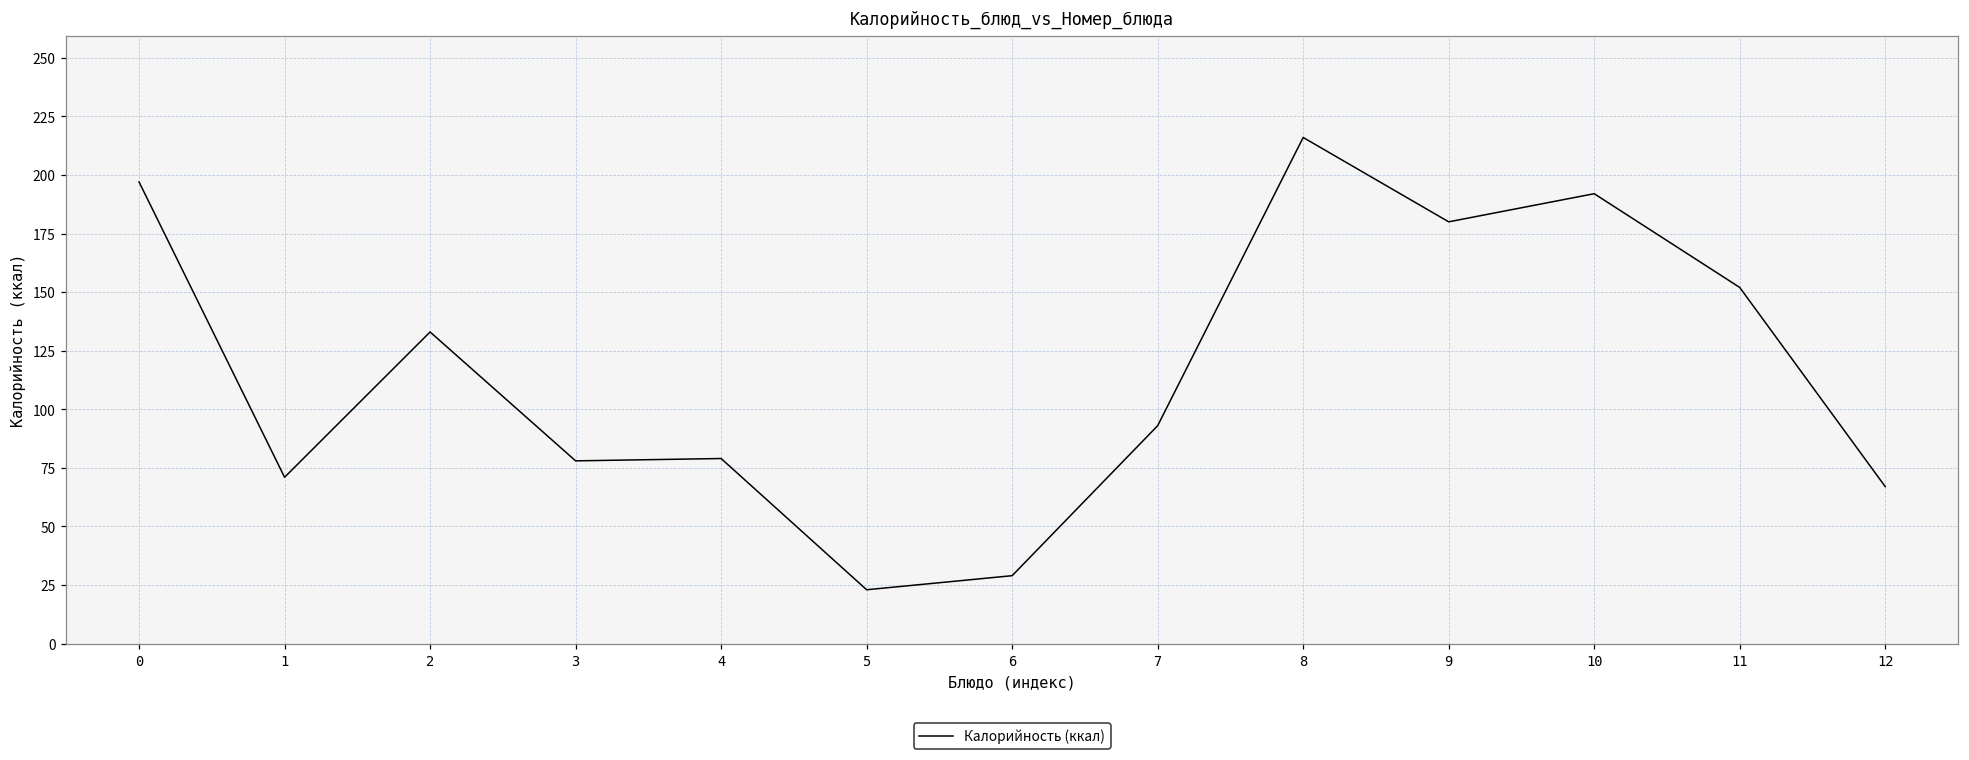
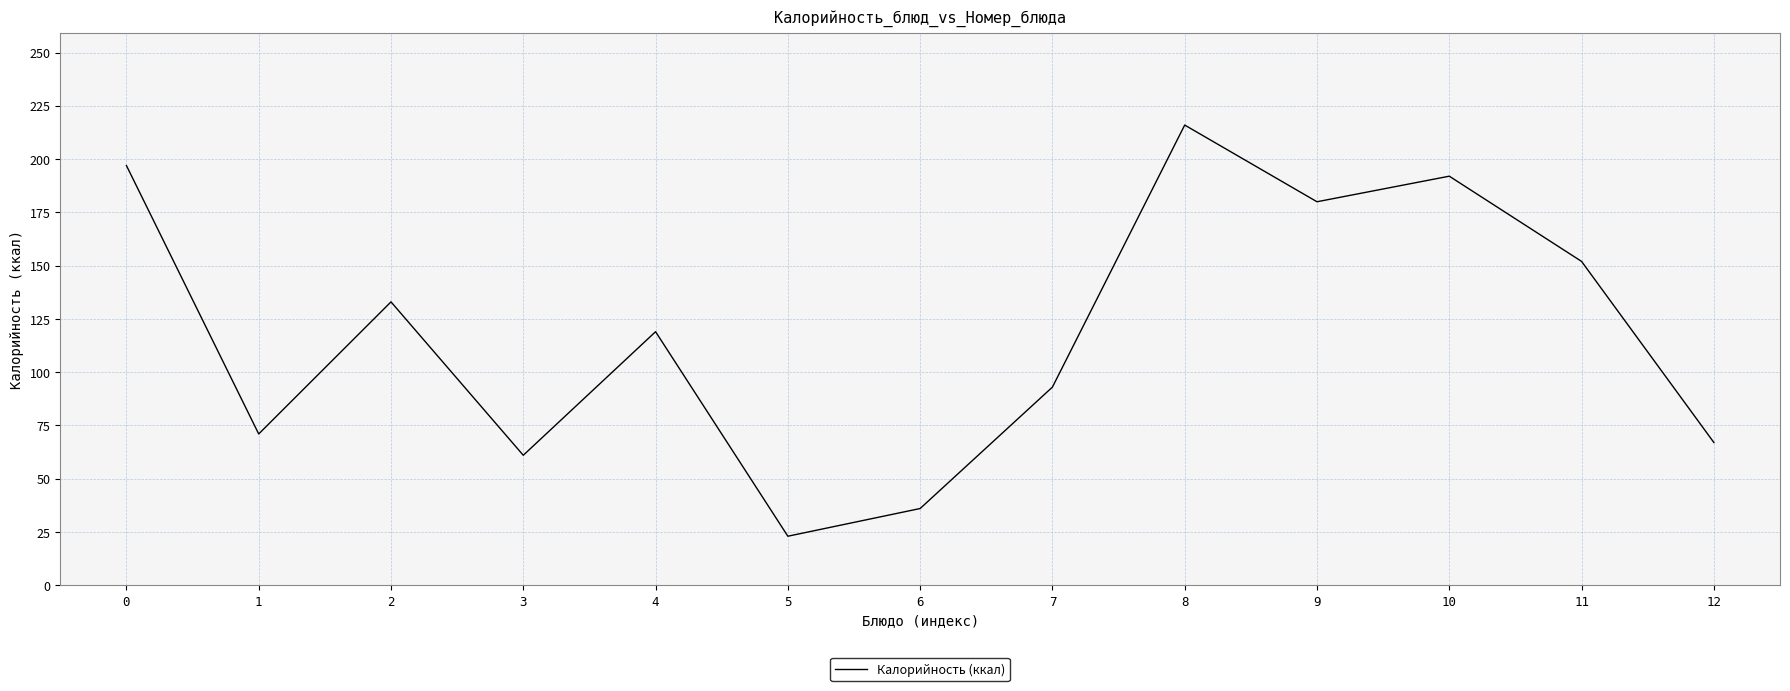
  {
    "0": 197,
    "1": 71,
    "2": 133,
-   "3": 78,
-   "4": 79,
+   "3": 61,
+   "4": 119,
    "5": 23,
-   "6": 29,
+   "6": 36,
    "7": 93,
    "8": 216,
    "9": 180,
    "10": 192,
    "11": 152,
    "12": 67
  }
